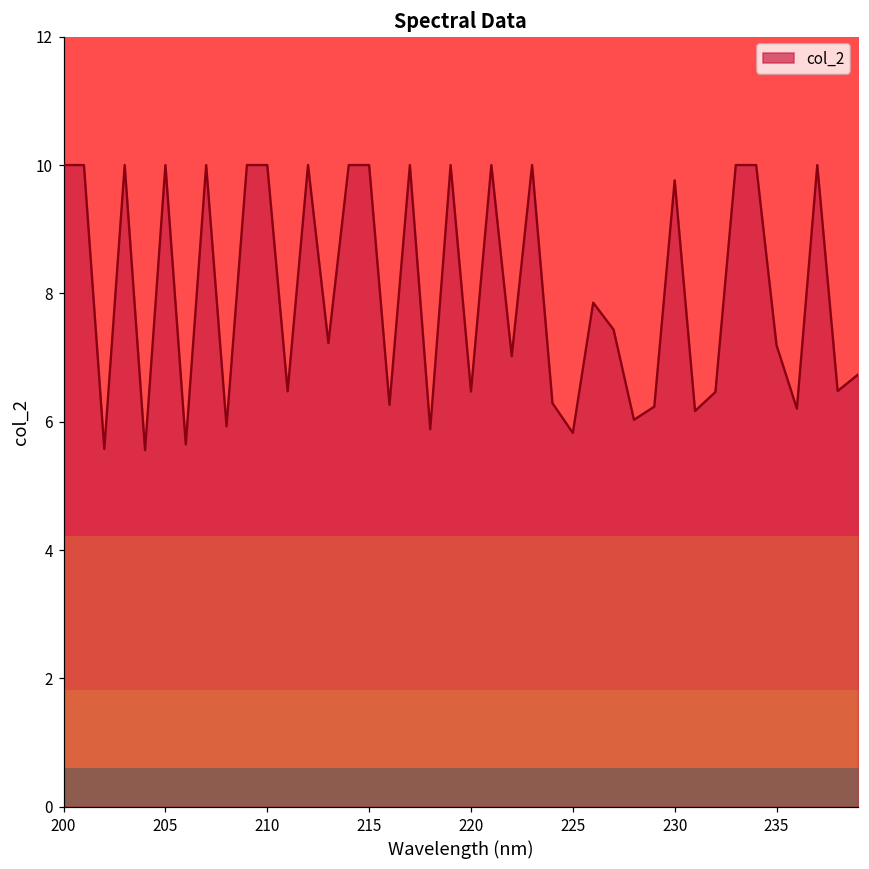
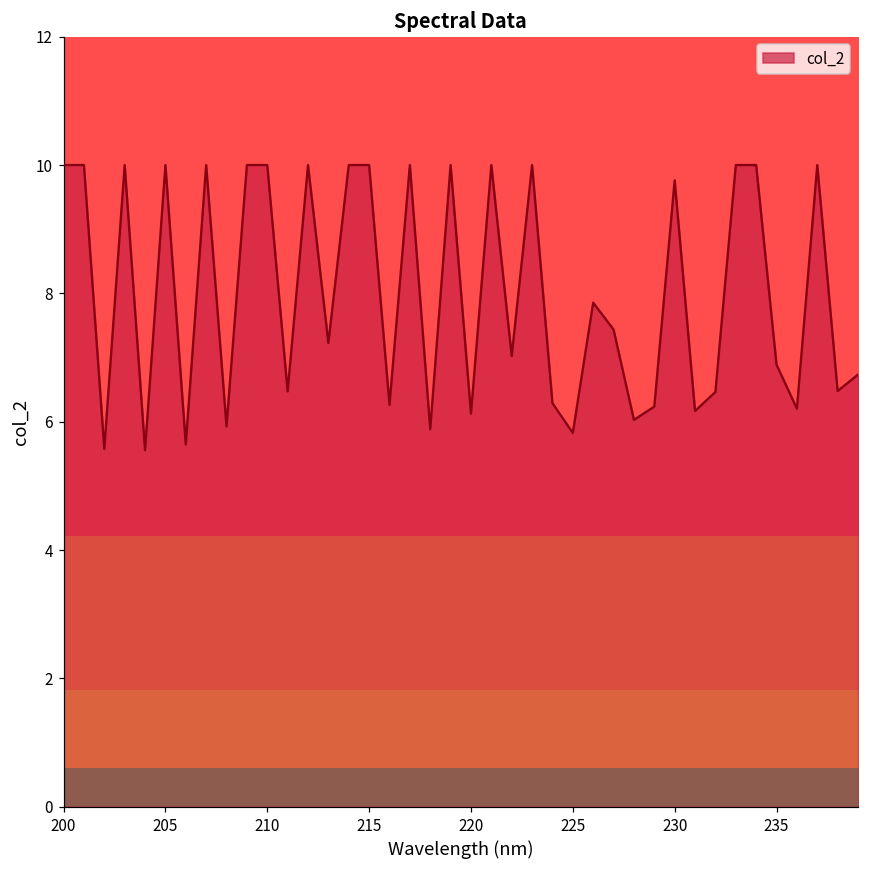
  {
    "200": 10.0,
    "205": 10.0,
    "210": 10.0,
    "215": 10.0,
-   "220": 6.5,
+   "220": 6.1,
    "225": 5.8,
    "230": 9.8,
-   "235": 7.2
+   "235": 6.9
  }
